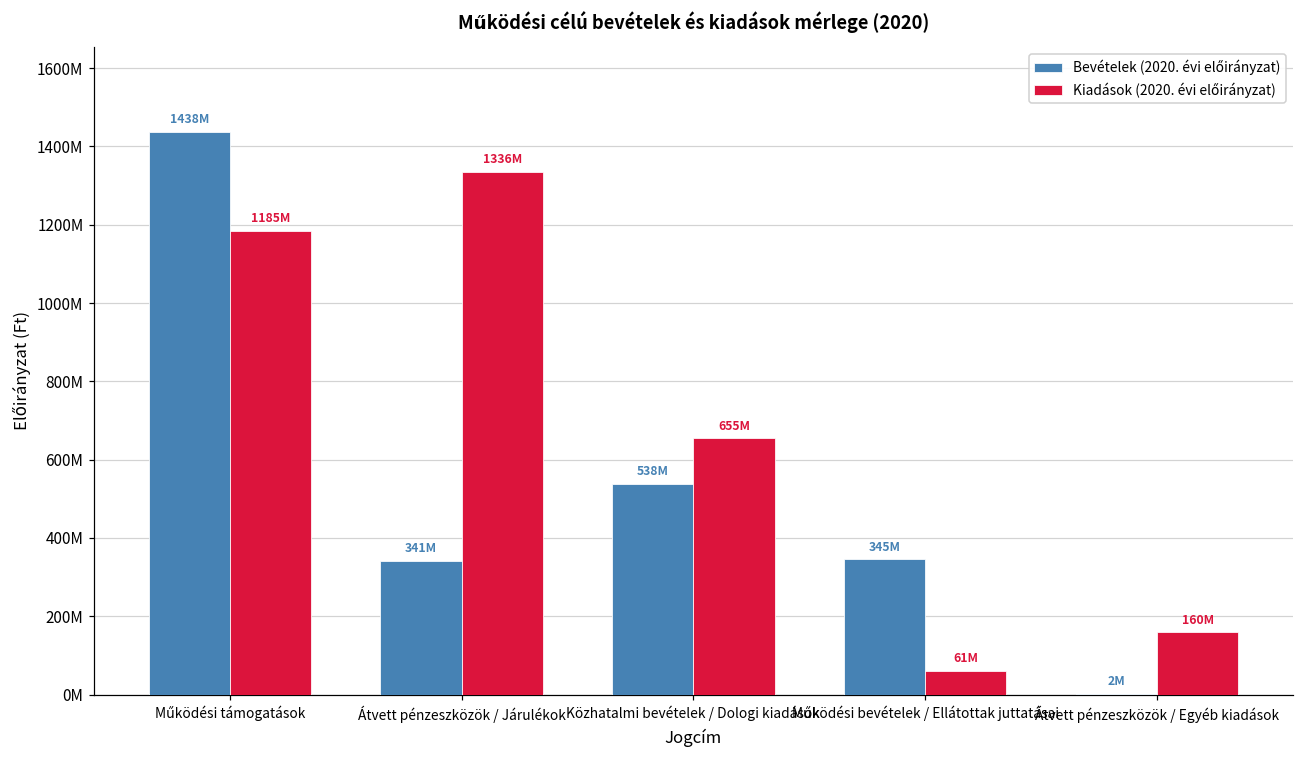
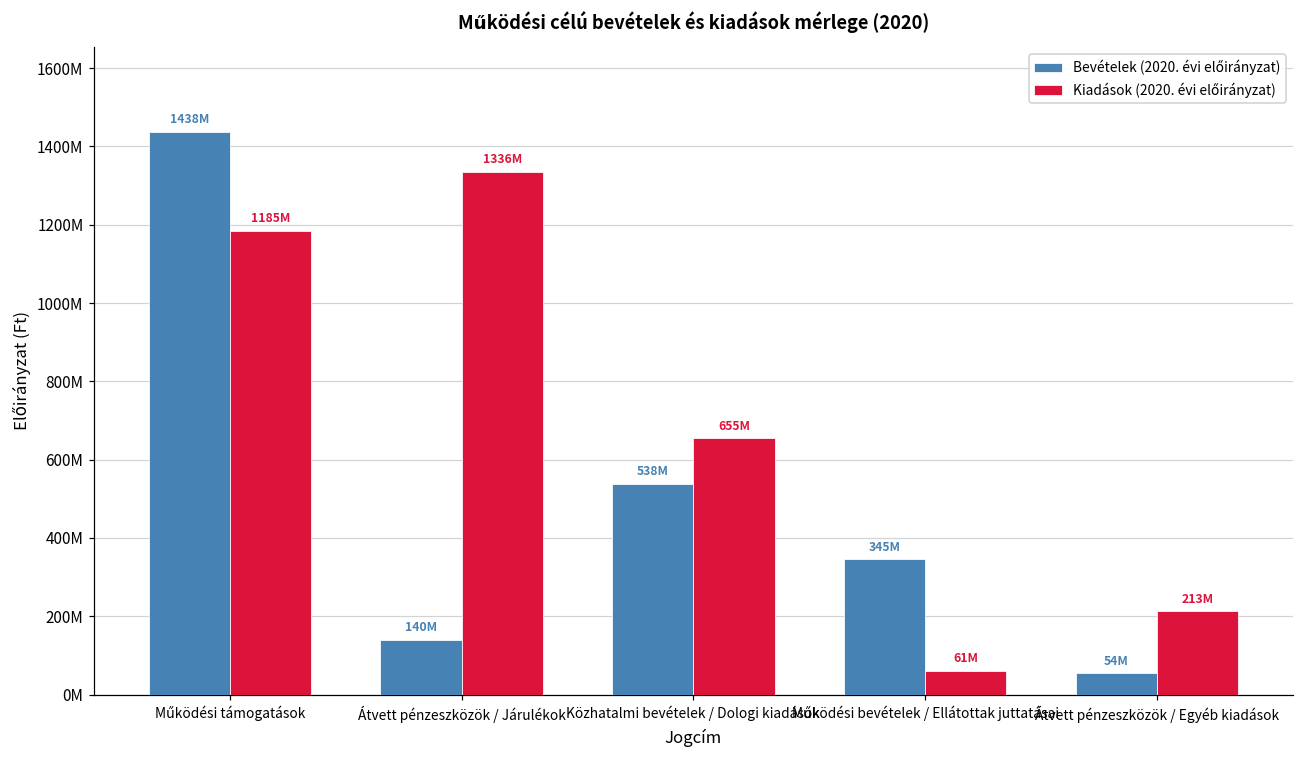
  {
    "Bevételek (2020. évi előirányzat)": {
      "Működési támogatások": "1438M",
-     "Átvett pénzeszközök / Járulékok": "341M",
+     "Átvett pénzeszközök / Járulékok": "140M",
      "Közhatalmi bevételek / Dologi kiadások": "538M",
      "Működési bevételek / Ellátottak juttatásai": "345M",
-     "Átvett pénzeszközök / Egyéb kiadások": "2M"
+     "Átvett pénzeszközök / Egyéb kiadások": "54M"
    },
    "Kiadások (2020. évi előirányzat)": {
      "Működési támogatások": "1185M",
      "Átvett pénzeszközök / Járulékok": "1336M",
      "Közhatalmi bevételek / Dologi kiadások": "655M",
      "Működési bevételek / Ellátottak juttatásai": "61M",
-     "Átvett pénzeszközök / Egyéb kiadások": "160M"
+     "Átvett pénzeszközök / Egyéb kiadások": "213M"
    }
  }
